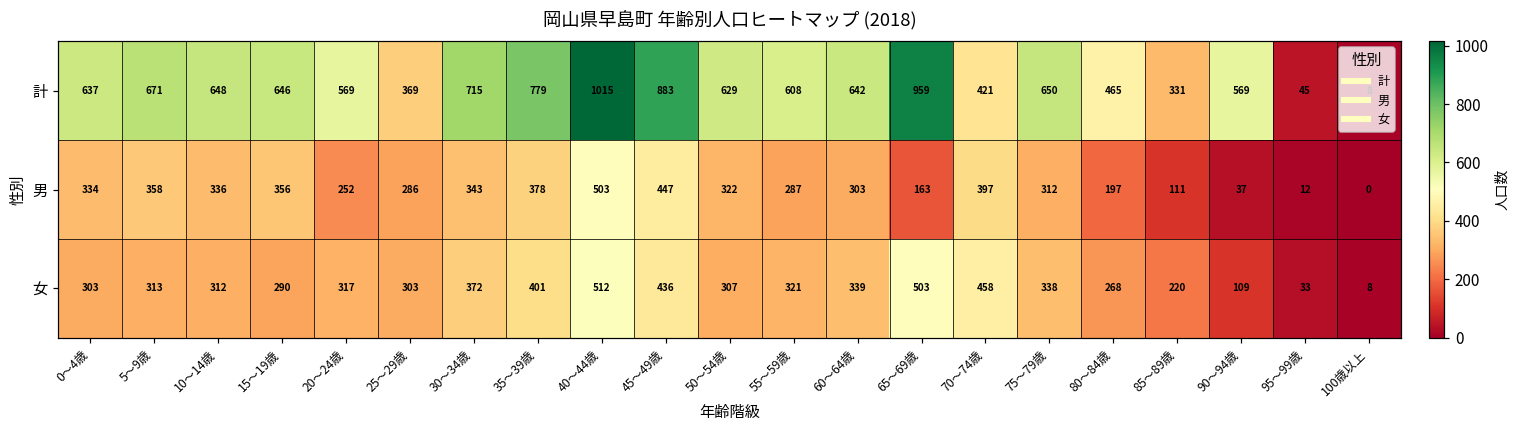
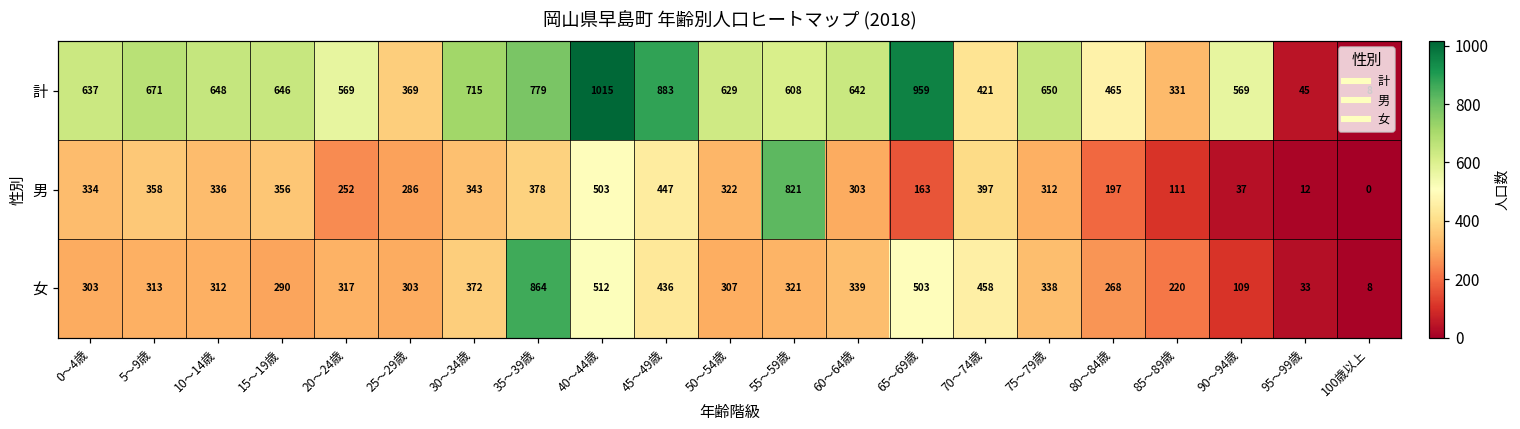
  {
    "計": {
      "0～4歳": 637,
      "5～9歳": 671,
      "10～14歳": 648,
      "15～19歳": 646,
      "20～24歳": 569,
      "25～29歳": 369,
      "30～34歳": 715,
      "35～39歳": 779,
      "40～44歳": 1015,
      "45～49歳": 883,
      "50～54歳": 629,
      "55～59歳": 608,
      "60～64歳": 642,
      "65～69歳": 959,
      "70～74歳": 421,
      "75～79歳": 650,
      "80～84歳": 465,
      "85～89歳": 331,
      "90～94歳": 569,
      "95～99歳": 45
    },
    "男": {
      "0～4歳": 334,
      "5～9歳": 358,
      "10～14歳": 336,
      "15～19歳": 356,
      "20～24歳": 252,
      "25～29歳": 286,
      "30～34歳": 343,
      "35～39歳": 378,
      "40～44歳": 503,
      "45～49歳": 447,
      "50～54歳": 322,
-     "55～59歳": 287,
+     "55～59歳": 821,
      "60～64歳": 303,
      "65～69歳": 163,
      "70～74歳": 397,
      "75～79歳": 312,
      "80～84歳": 197,
      "85～89歳": 111,
      "90～94歳": 37,
      "95～99歳": 12,
      "100歳以上": 0
    },
    "女": {
      "0～4歳": 303,
      "5～9歳": 313,
      "10～14歳": 312,
      "15～19歳": 290,
      "20～24歳": 317,
      "25～29歳": 303,
      "30～34歳": 372,
-     "35～39歳": 401,
+     "35～39歳": 864,
      "40～44歳": 512,
      "45～49歳": 436,
      "50～54歳": 307,
      "55～59歳": 321,
      "60～64歳": 339,
      "65～69歳": 503,
      "70～74歳": 458,
      "75～79歳": 338,
      "80～84歳": 268,
      "85～89歳": 220,
      "90～94歳": 109,
      "95～99歳": 33,
      "100歳以上": 8
    }
  }
